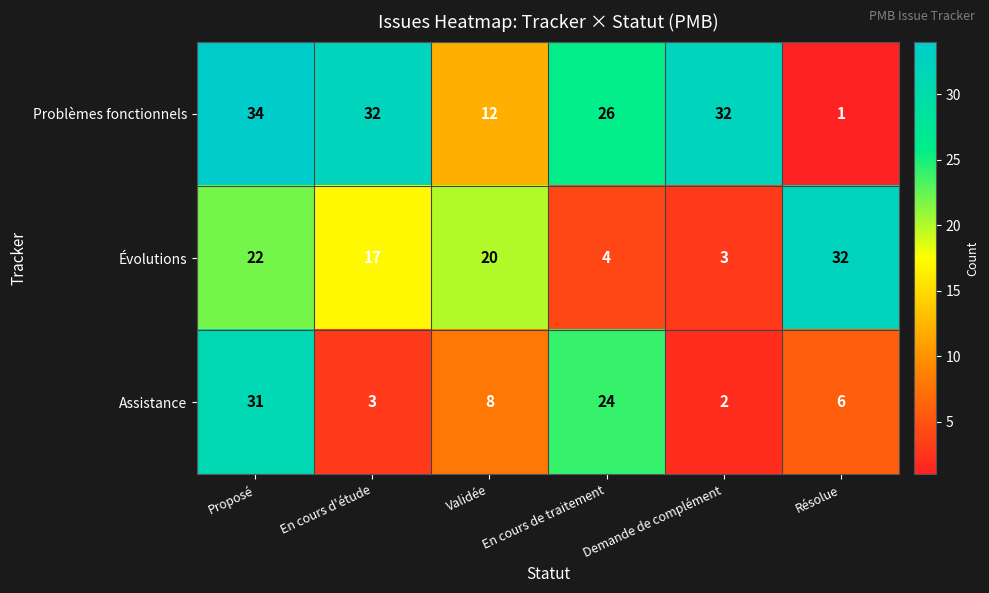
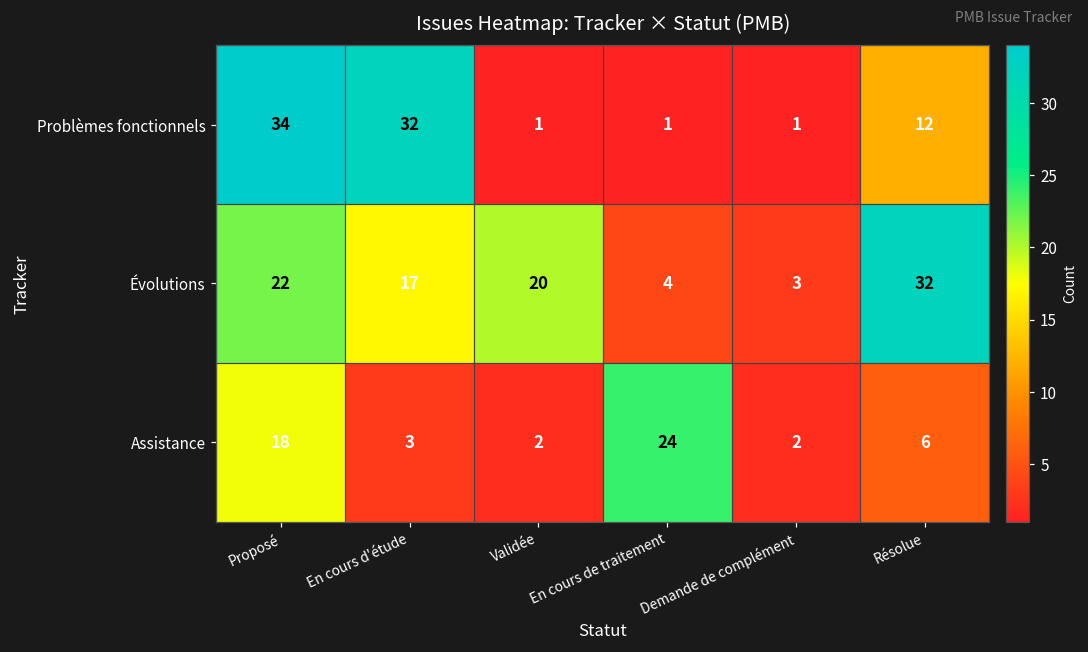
  {
    "Problèmes fonctionnels": {
      "Proposé": 34,
      "En cours d'étude": 32,
-     "Validée": 12,
-     "En cours de traitement": 26,
-     "Demande de complément": 32,
-     "Résolue": 1
+     "Validée": 1,
+     "En cours de traitement": 1,
+     "Demande de complément": 1,
+     "Résolue": 12
    },
    "Évolutions": {
      "Proposé": 22,
      "En cours d'étude": 17,
      "Validée": 20,
      "En cours de traitement": 4,
      "Demande de complément": 3,
      "Résolue": 32
    },
    "Assistance": {
-     "Proposé": 31,
+     "Proposé": 18,
      "En cours d'étude": 3,
-     "Validée": 8,
+     "Validée": 2,
      "En cours de traitement": 24,
      "Demande de complément": 2,
      "Résolue": 6
    }
  }
